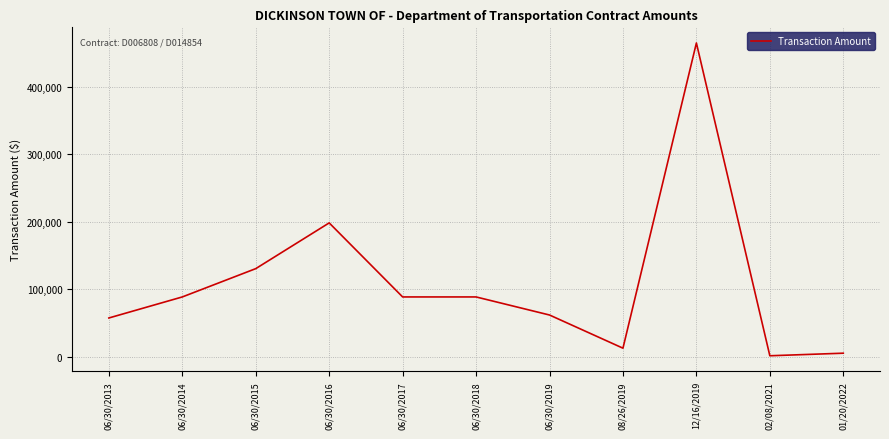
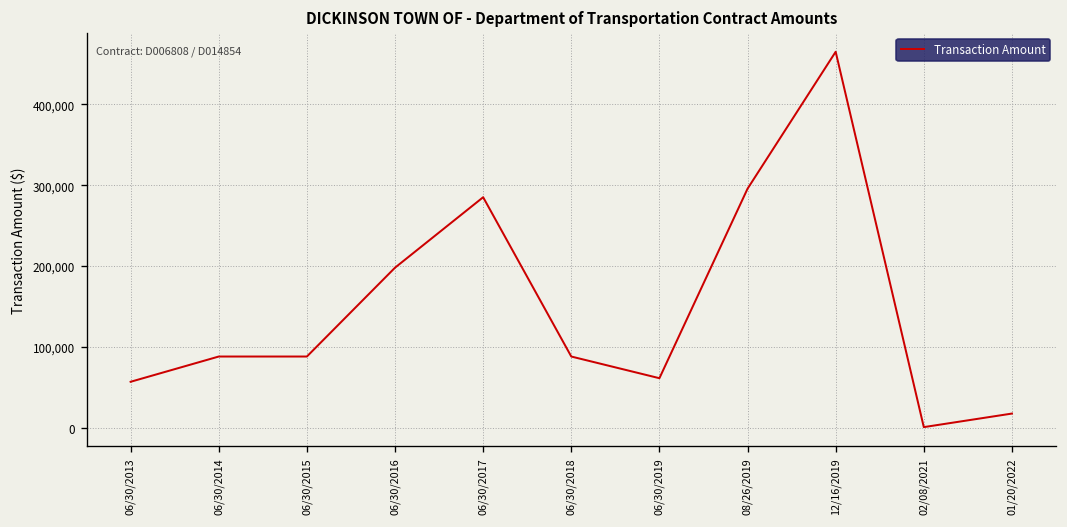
  {
    "06/30/2013": "60,000",
    "06/30/2014": "90,000",
-   "06/30/2015": "130,000",
+   "06/30/2015": "90,000",
    "06/30/2016": "200,000",
-   "06/30/2017": "90,000",
+   "06/30/2017": "290,000",
    "06/30/2018": "90,000",
    "06/30/2019": "60,000",
-   "08/26/2019": "10,000",
+   "08/26/2019": "300,000",
    "12/16/2019": "460,000",
    "02/08/2021": "0",
-   "01/20/2022": "0"
+   "01/20/2022": "20,000"
  }
